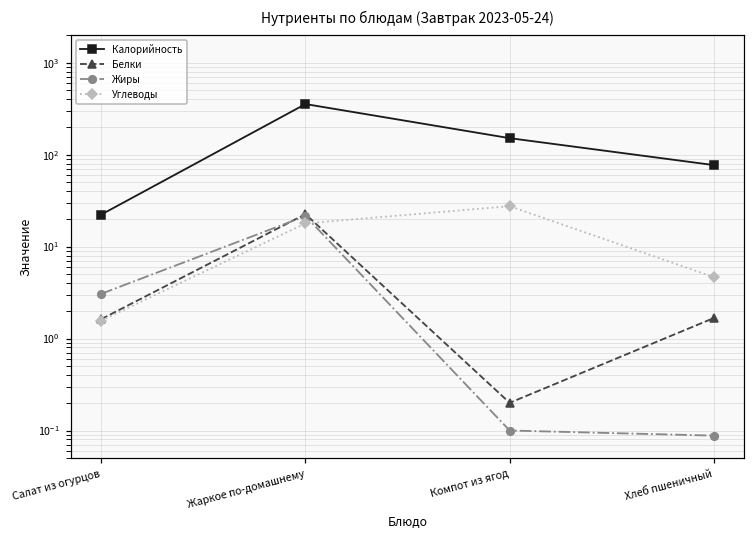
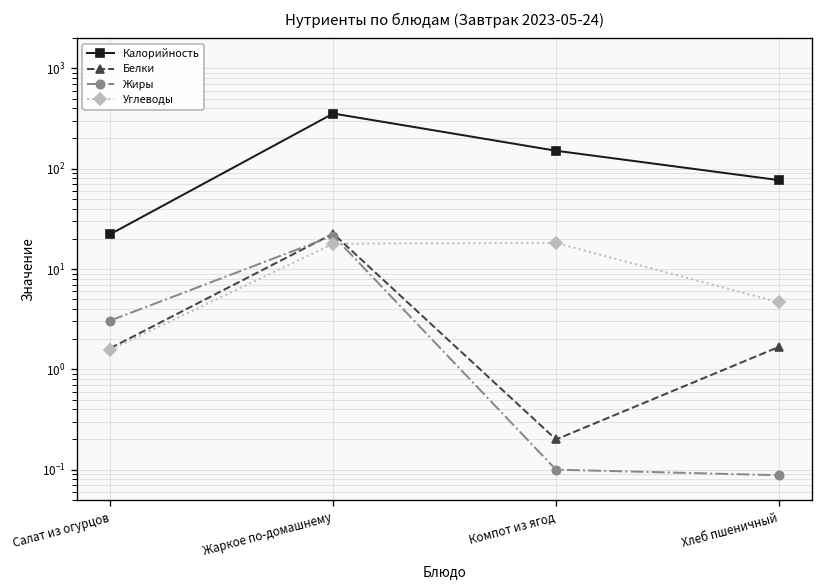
  {
    "Калорийность": {
      "Салат из огурцов": 22,
      "Жаркое по-домашнему": 350,
      "Компот из ягод": 150,
      "Хлеб пшеничный": 80
    },
    "Белки": {
      "Компот из ягод": 0.20,
      "Хлеб пшеничный": 1.7
    },
    "Жиры": {
      "Салат из огурцов": 3,
      "Компот из ягод": 0.10,
      "Хлеб пшеничный": 0.09
    },
    "Углеводы": {
      "Жаркое по-домашнему": 18,
-     "Компот из ягод": 28,
+     "Компот из ягод": 18,
      "Хлеб пшеничный": 5
    }
  }
